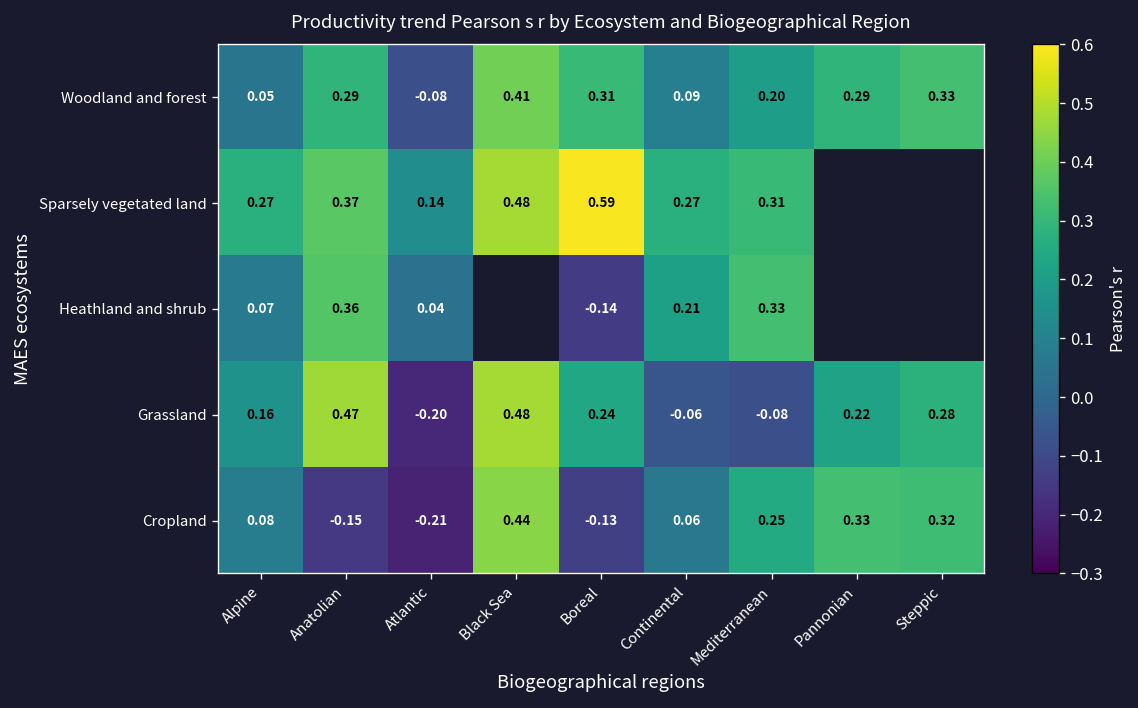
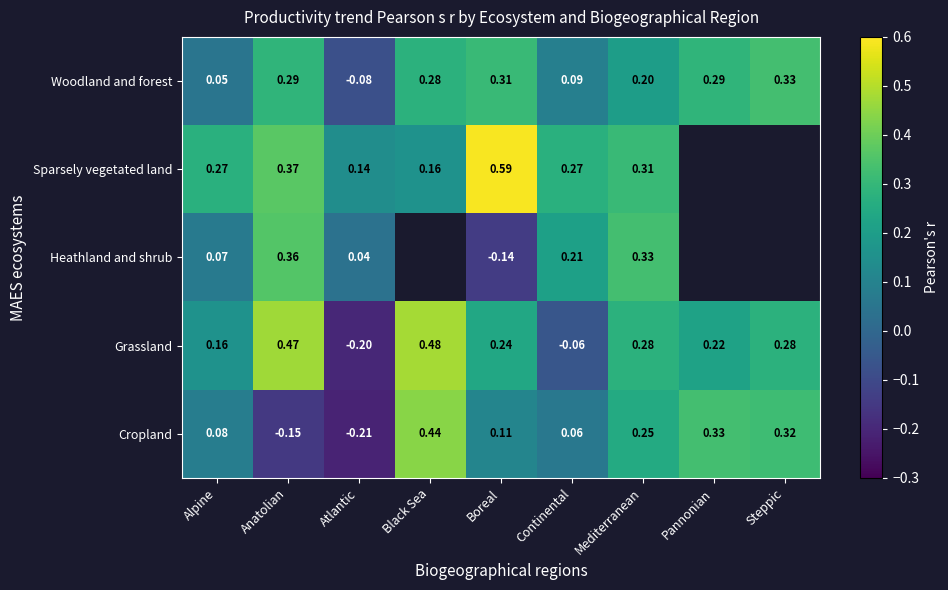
  {
    "Woodland and forest": {
      "Alpine": 0.05,
      "Anatolian": 0.29,
      "Atlantic": -0.08,
-     "Black Sea": 0.41,
+     "Black Sea": 0.28,
      "Boreal": 0.31,
      "Continental": 0.09,
      "Mediterranean": 0.20,
      "Pannonian": 0.29,
      "Steppic": 0.33
    },
    "Sparsely vegetated land": {
      "Alpine": 0.27,
      "Anatolian": 0.37,
      "Atlantic": 0.14,
-     "Black Sea": 0.48,
+     "Black Sea": 0.16,
      "Boreal": 0.59,
      "Continental": 0.27,
      "Mediterranean": 0.31
    },
    "Heathland and shrub": {
      "Alpine": 0.07,
      "Anatolian": 0.36,
      "Atlantic": 0.04,
      "Boreal": -0.14,
      "Continental": 0.21,
      "Mediterranean": 0.33
    },
    "Grassland": {
      "Alpine": 0.16,
      "Anatolian": 0.47,
      "Atlantic": -0.20,
      "Black Sea": 0.48,
      "Boreal": 0.24,
      "Continental": -0.06,
-     "Mediterranean": -0.08,
+     "Mediterranean": 0.28,
      "Pannonian": 0.22,
      "Steppic": 0.28
    },
    "Cropland": {
      "Alpine": 0.08,
      "Anatolian": -0.15,
      "Atlantic": -0.21,
      "Black Sea": 0.44,
-     "Boreal": -0.13,
+     "Boreal": 0.11,
      "Continental": 0.06,
      "Mediterranean": 0.25,
      "Pannonian": 0.33,
      "Steppic": 0.32
    }
  }
